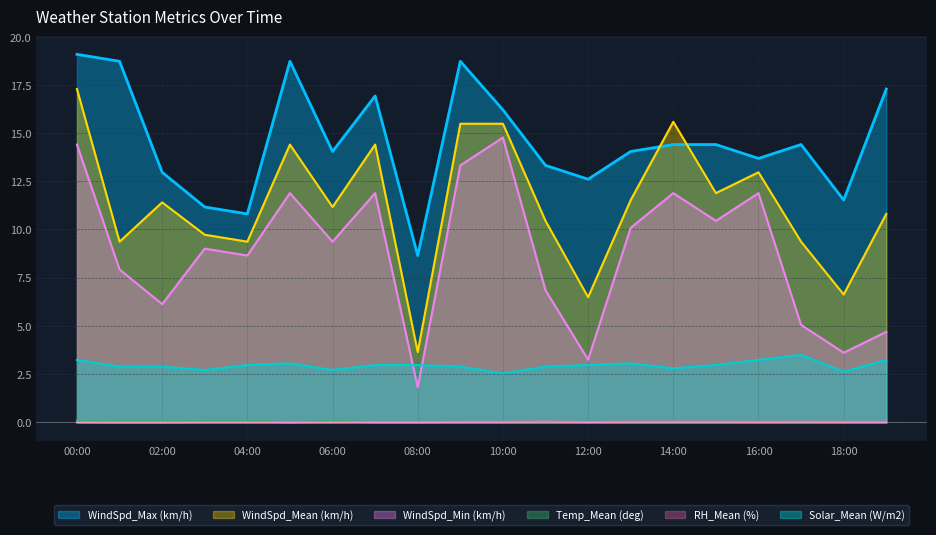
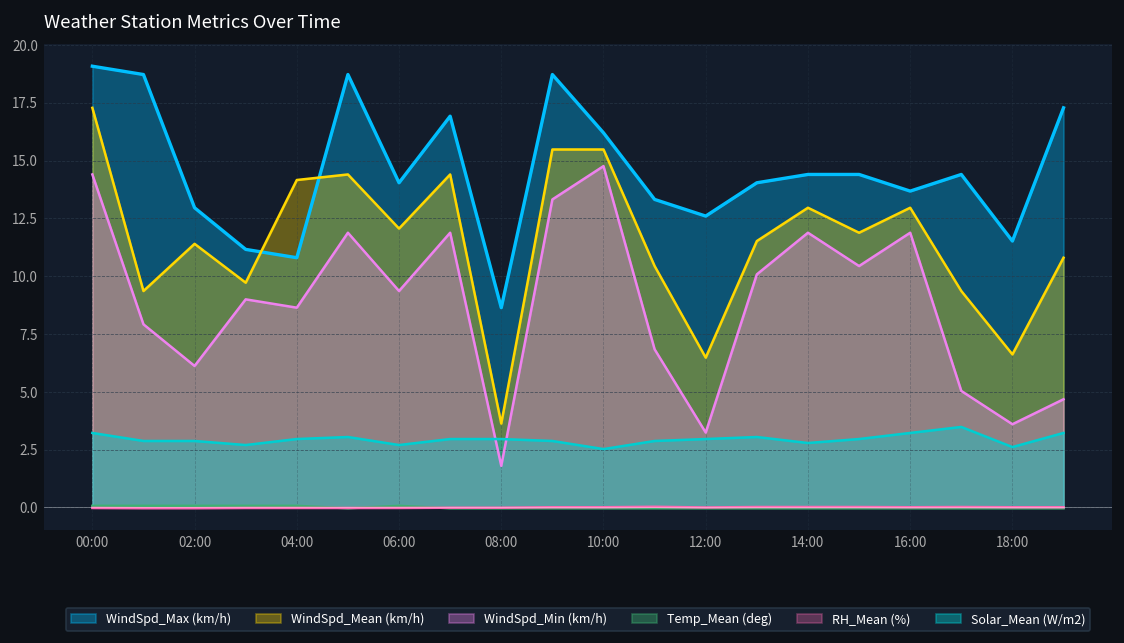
  {
    "WindSpd_Mean (km/h)": {
      "00:00": 17.3,
      "02:00": 11.4,
-     "04:00": 9.4,
-     "06:00": 11.2,
+     "04:00": 14.2,
+     "06:00": 12.1,
      "08:00": 3.6,
      "10:00": 15.5,
      "12:00": 6.5,
-     "14:00": 15.6,
+     "14:00": 13.0,
      "16:00": 13.0,
      "18:00": 6.6
    }
  }
